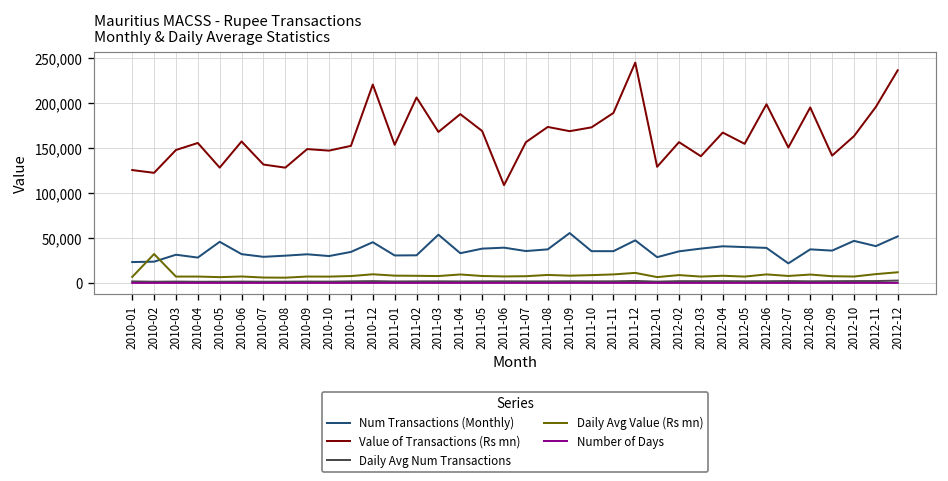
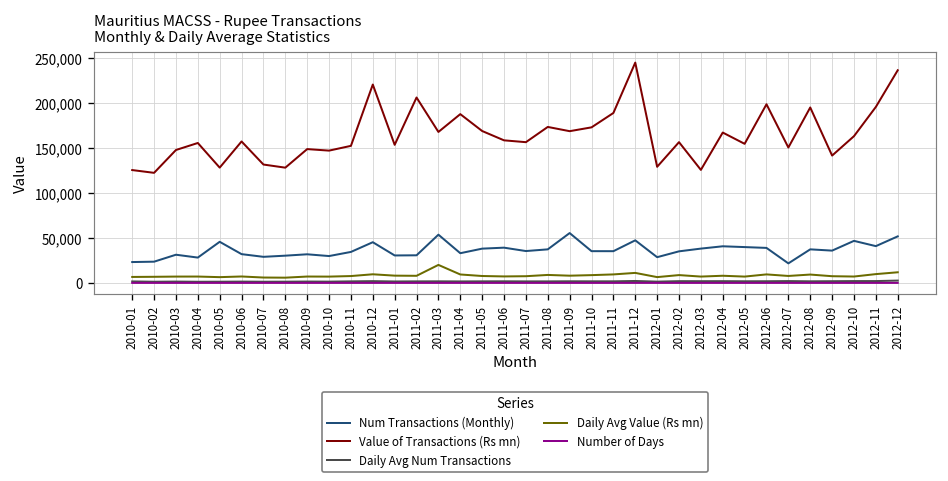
  {
    "Num Transactions (Monthly)": {
      "2010-01": "20,000",
      "2010-02": "20,000",
      "2010-03": "30,000",
      "2010-04": "30,000",
      "2010-05": "50,000",
      "2010-06": "30,000",
      "2010-07": "30,000",
      "2010-08": "30,000",
      "2010-09": "30,000",
      "2010-10": "30,000",
      "2010-11": "30,000",
      "2010-12": "50,000",
      "2011-01": "30,000",
      "2011-02": "30,000",
      "2011-03": "50,000",
      "2011-04": "30,000",
      "2011-05": "40,000",
      "2011-06": "40,000",
      "2011-07": "40,000",
      "2011-08": "40,000",
      "2011-09": "60,000",
      "2011-10": "40,000",
      "2011-11": "40,000",
      "2011-12": "50,000",
      "2012-01": "30,000",
      "2012-02": "40,000",
      "2012-03": "40,000",
      "2012-04": "40,000",
      "2012-05": "40,000",
      "2012-06": "40,000",
      "2012-07": "20,000",
      "2012-08": "40,000",
      "2012-09": "40,000",
      "2012-10": "50,000",
      "2012-11": "40,000",
      "2012-12": "50,000"
    },
    "Value of Transactions (Rs mn)": {
      "2010-01": "130,000",
      "2010-02": "120,000",
      "2010-03": "150,000",
      "2010-04": "160,000",
      "2010-05": "130,000",
      "2010-06": "160,000",
      "2010-07": "130,000",
      "2010-08": "130,000",
      "2010-09": "150,000",
      "2010-10": "150,000",
      "2010-11": "150,000",
      "2010-12": "220,000",
      "2011-01": "150,000",
      "2011-02": "210,000",
      "2011-03": "170,000",
      "2011-04": "190,000",
      "2011-05": "170,000",
-     "2011-06": "110,000",
+     "2011-06": "160,000",
      "2011-07": "160,000",
      "2011-08": "170,000",
      "2011-09": "170,000",
      "2011-10": "170,000",
      "2011-11": "190,000",
      "2011-12": "250,000",
      "2012-01": "130,000",
      "2012-02": "160,000",
-     "2012-03": "140,000",
+     "2012-03": "130,000",
      "2012-04": "170,000",
      "2012-05": "150,000",
      "2012-06": "200,000",
      "2012-07": "150,000",
      "2012-08": "200,000",
      "2012-09": "140,000",
      "2012-10": "160,000",
      "2012-11": "200,000",
      "2012-12": "240,000"
    },
    "Daily Avg Value (Rs mn)": {
      "2010-01": "10,000",
-     "2010-02": "30,000",
+     "2010-02": "10,000",
      "2010-03": "10,000",
      "2010-04": "10,000",
      "2010-05": "10,000",
      "2010-06": "10,000",
      "2010-07": "10,000",
      "2010-08": "10,000",
      "2010-09": "10,000",
      "2010-10": "10,000",
      "2010-11": "10,000",
      "2010-12": "10,000",
      "2011-01": "10,000",
      "2011-02": "10,000",
-     "2011-03": "10,000",
+     "2011-03": "20,000",
      "2011-04": "10,000",
      "2011-05": "10,000",
      "2011-06": "10,000",
      "2011-07": "10,000",
      "2011-08": "10,000",
      "2011-09": "10,000",
      "2011-10": "10,000",
      "2011-11": "10,000",
      "2011-12": "10,000",
      "2012-01": "10,000",
      "2012-02": "10,000",
      "2012-03": "10,000",
      "2012-04": "10,000",
      "2012-05": "10,000",
      "2012-06": "10,000",
      "2012-07": "10,000",
      "2012-08": "10,000",
      "2012-09": "10,000",
      "2012-10": "10,000",
      "2012-11": "10,000",
      "2012-12": "10,000"
    }
  }
